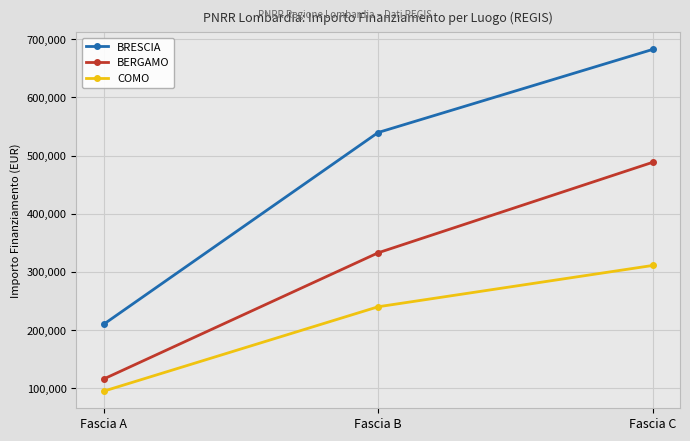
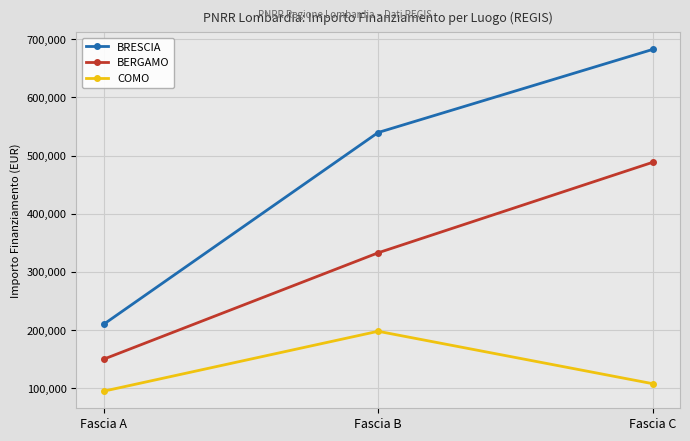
  {
    "BRESCIA": {
      "Fascia A": "210,000",
      "Fascia B": "540,000",
      "Fascia C": "680,000"
    },
    "BERGAMO": {
-     "Fascia A": "120,000",
+     "Fascia A": "150,000",
      "Fascia B": "330,000",
      "Fascia C": "490,000"
    },
    "COMO": {
      "Fascia A": "100,000",
-     "Fascia B": "240,000",
-     "Fascia C": "310,000"
+     "Fascia B": "200,000",
+     "Fascia C": "110,000"
    }
  }
